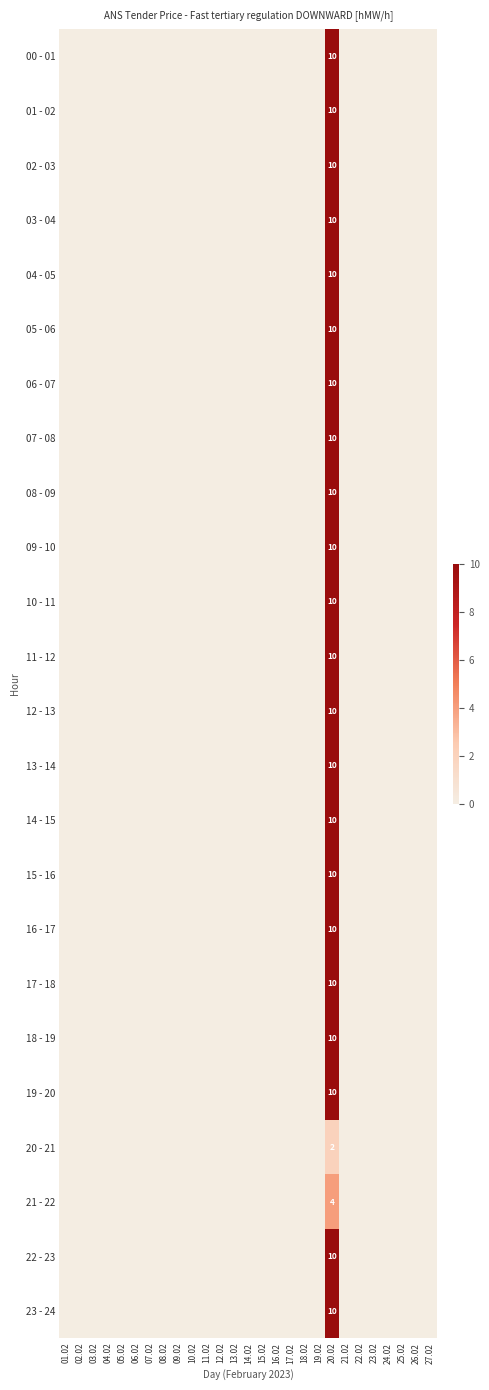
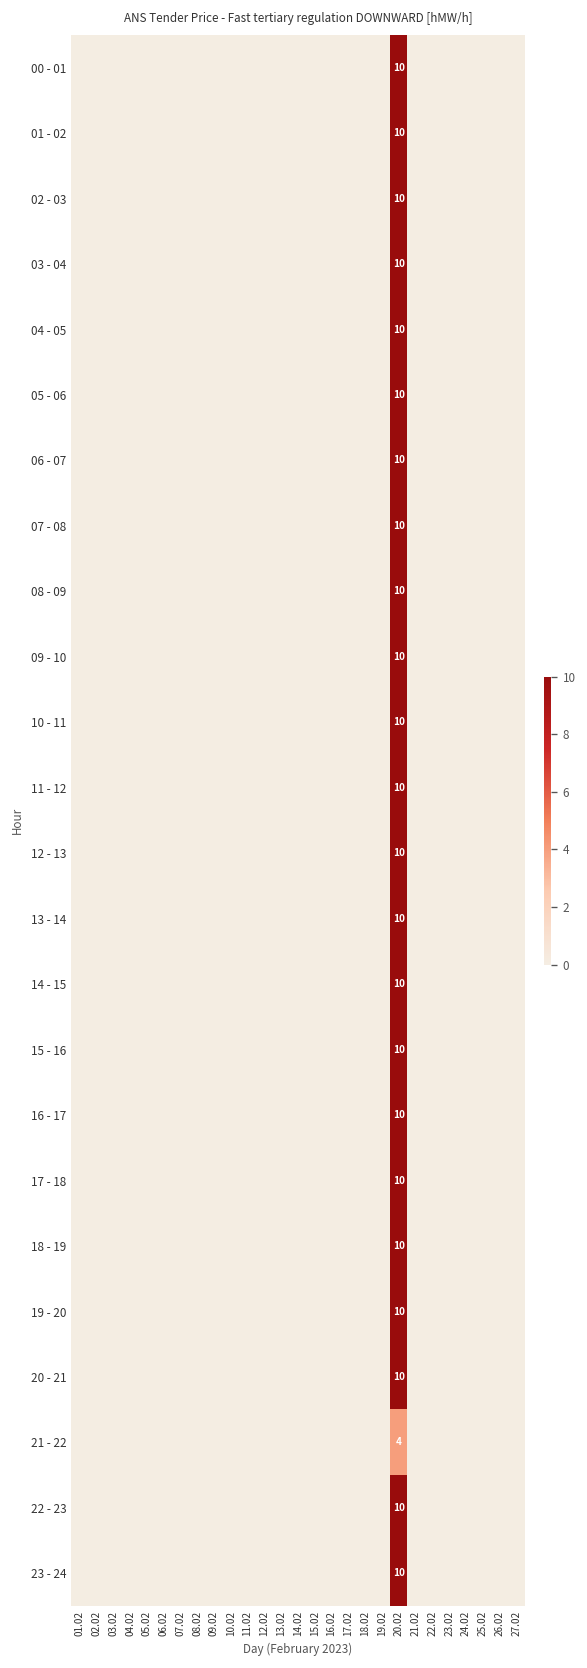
  {
    "00 - 01": {
      "20.02": 10
    },
    "01 - 02": {
      "20.02": 10
    },
    "02 - 03": {
      "20.02": 10
    },
    "03 - 04": {
      "20.02": 10
    },
    "04 - 05": {
      "20.02": 10
    },
    "05 - 06": {
      "20.02": 10
    },
    "06 - 07": {
      "20.02": 10
    },
    "07 - 08": {
      "20.02": 10
    },
    "08 - 09": {
      "20.02": 10
    },
    "09 - 10": {
      "20.02": 10
    },
    "10 - 11": {
      "20.02": 10
    },
    "11 - 12": {
      "20.02": 10
    },
    "12 - 13": {
      "20.02": 10
    },
    "13 - 14": {
      "20.02": 10
    },
    "14 - 15": {
      "20.02": 10
    },
    "15 - 16": {
      "20.02": 10
    },
    "16 - 17": {
      "20.02": 10
    },
    "17 - 18": {
      "20.02": 10
    },
    "18 - 19": {
      "20.02": 10
    },
    "19 - 20": {
      "20.02": 10
    },
    "20 - 21": {
-     "20.02": 2
+     "20.02": 10
    },
    "21 - 22": {
      "20.02": 4
    },
    "22 - 23": {
      "20.02": 10
    },
    "23 - 24": {
      "20.02": 10
    }
  }
